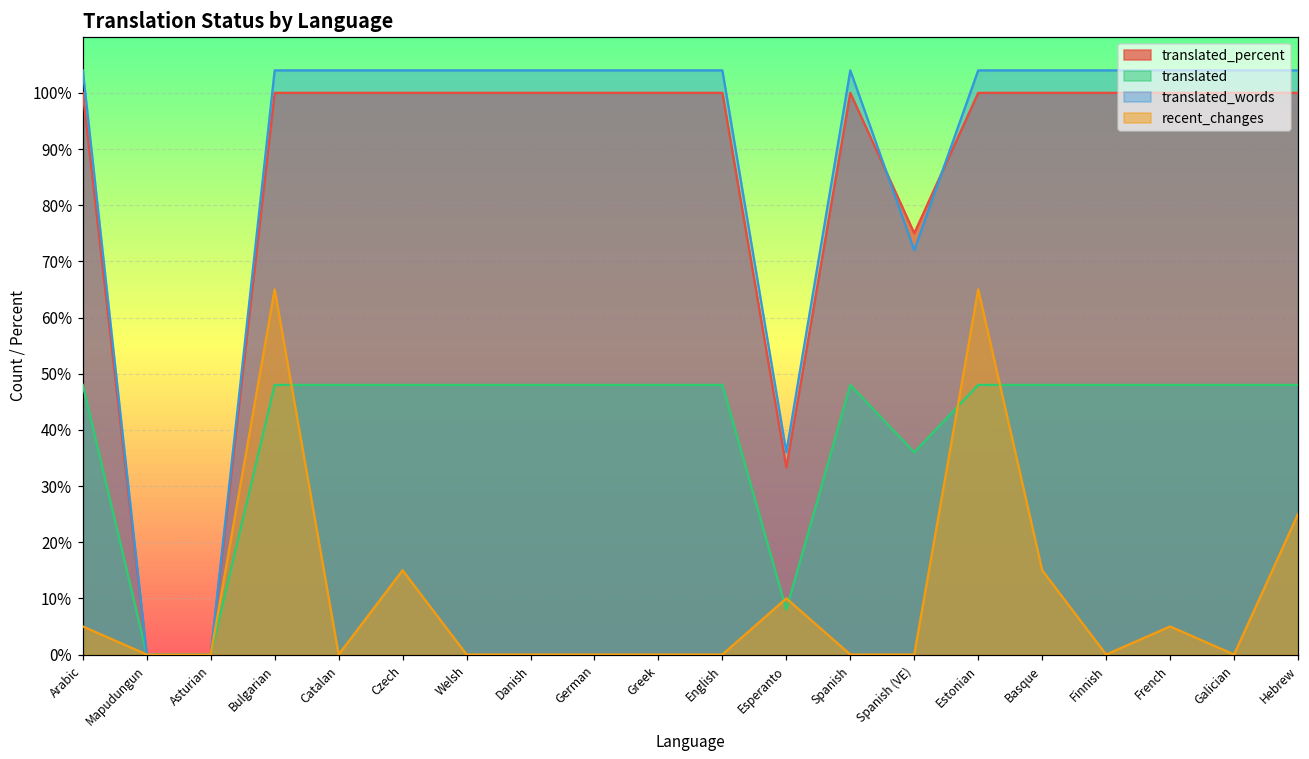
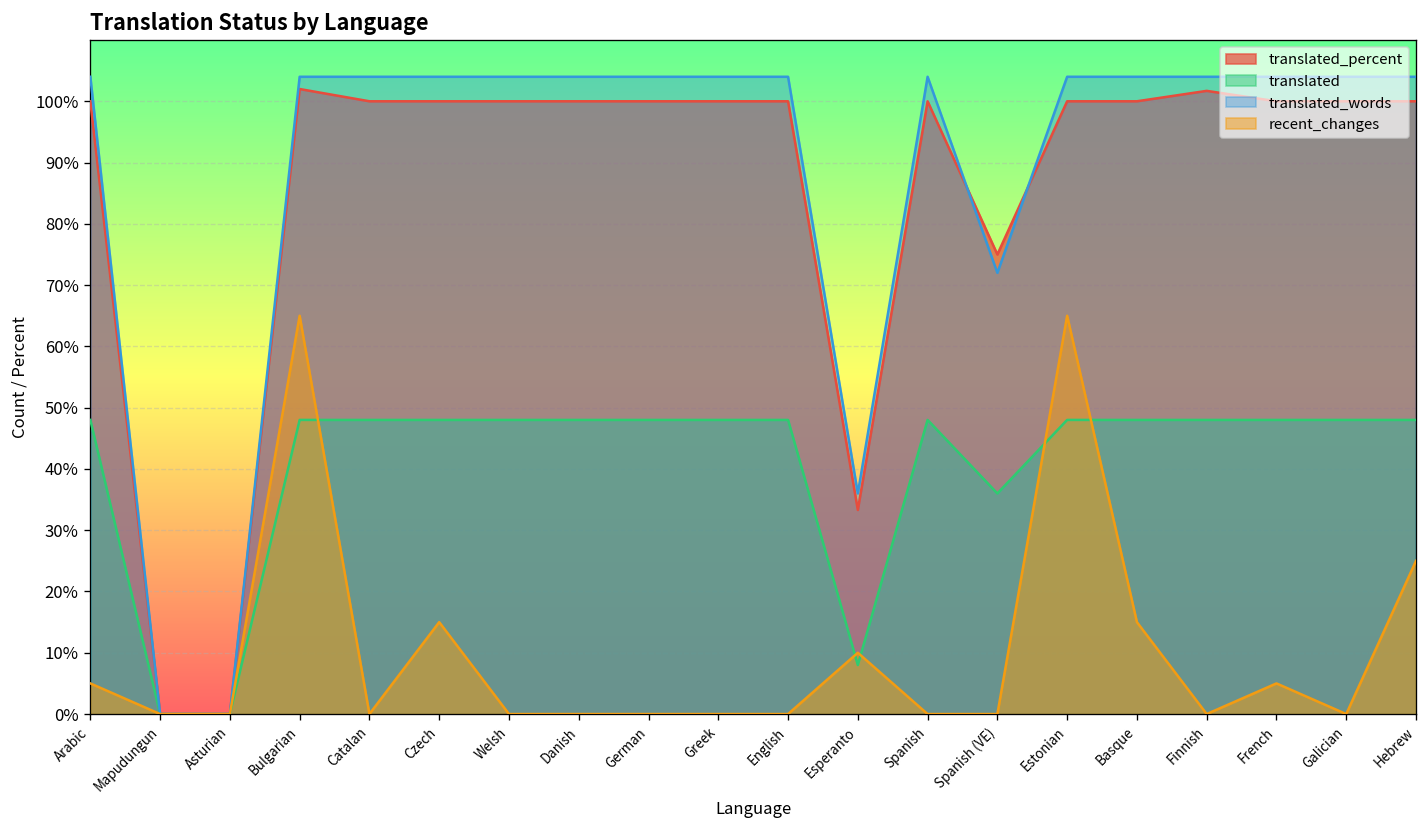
  {
    "translated_percent": {
      "Arabic": "100%",
-     "Bulgarian": "100%",
+     "Bulgarian": "102%",
      "Catalan": "100%",
      "Czech": "100%",
      "Welsh": "100%",
      "Danish": "100%",
      "German": "100%",
      "Greek": "100%",
      "English": "100%",
      "Esperanto": "33%",
      "Spanish": "100%",
      "Spanish (VE)": "75%",
      "Estonian": "100%",
      "Basque": "100%",
-     "Finnish": "100%",
+     "Finnish": "102%",
      "Hebrew": "100%"
    },
    "translated": {
      "Arabic": "48%",
      "Bulgarian": "48%",
      "Catalan": "48%",
      "Czech": "48%",
      "Welsh": "48%",
      "Danish": "48%",
      "German": "48%",
      "Greek": "48%",
      "English": "48%",
      "Esperanto": "8%",
      "Spanish": "48%",
      "Spanish (VE)": "36%",
      "Estonian": "48%",
      "Basque": "48%",
      "Finnish": "48%",
      "French": "48%",
      "Galician": "48%",
      "Hebrew": "48%"
    },
    "translated_words": {
      "Arabic": "104%",
      "Bulgarian": "104%",
      "Catalan": "104%",
      "Czech": "104%",
      "Welsh": "104%",
      "Danish": "104%",
      "German": "104%",
      "Greek": "104%",
      "English": "104%",
      "Esperanto": "36%",
      "Spanish": "104%",
      "Spanish (VE)": "72%",
      "Estonian": "104%",
      "Basque": "104%",
      "Finnish": "104%",
      "Hebrew": "104%"
    },
    "recent_changes": {
      "Arabic": "5%",
      "Bulgarian": "65%",
      "Catalan": "0%",
      "Czech": "15%",
      "Welsh": "0%",
      "Danish": "0%",
      "German": "0%",
      "Greek": "0%",
      "English": "0%",
      "Esperanto": "10%",
      "Spanish": "0%",
      "Spanish (VE)": "0%",
      "Estonian": "65%",
      "Basque": "15%",
      "Finnish": "0%",
      "French": "5%",
      "Galician": "0%",
      "Hebrew": "25%"
    }
  }
